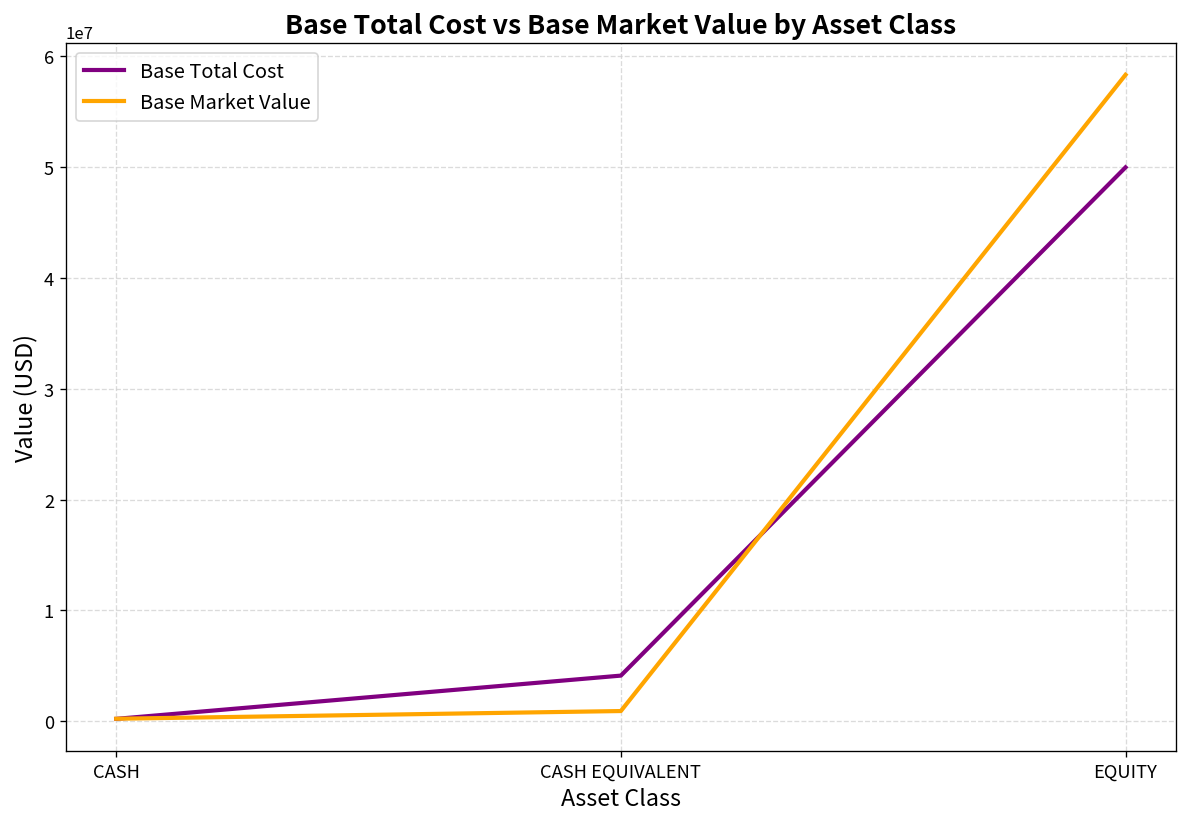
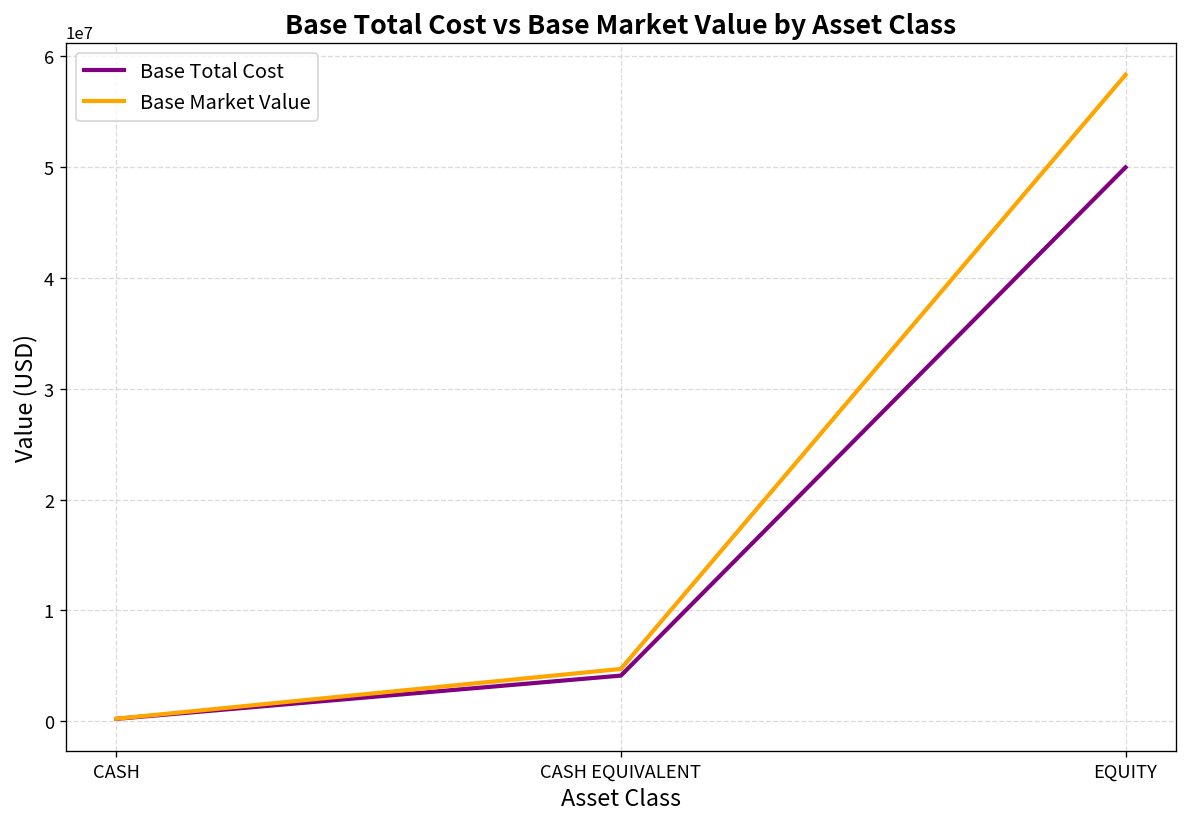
  {
    "Base Total Cost": {
      "CASH EQUIVALENT": 4000000,
      "EQUITY": 50000000
    },
    "Base Market Value": {
-     "CASH EQUIVALENT": 1000000,
+     "CASH EQUIVALENT": 5000000,
      "EQUITY": 58000000
    }
  }
